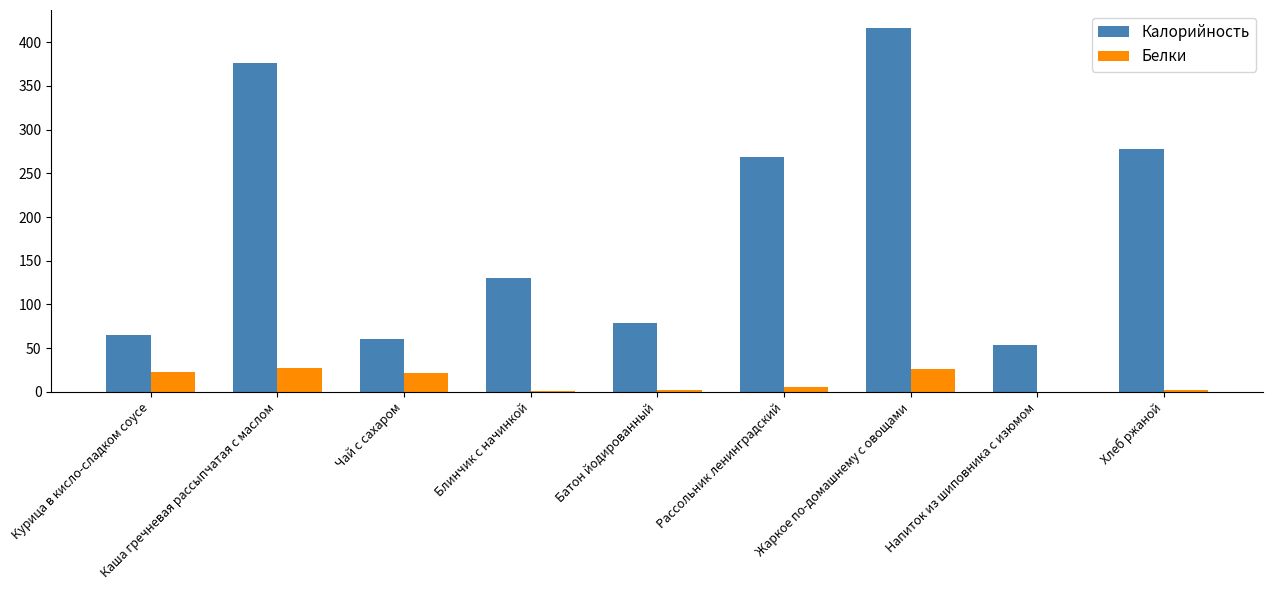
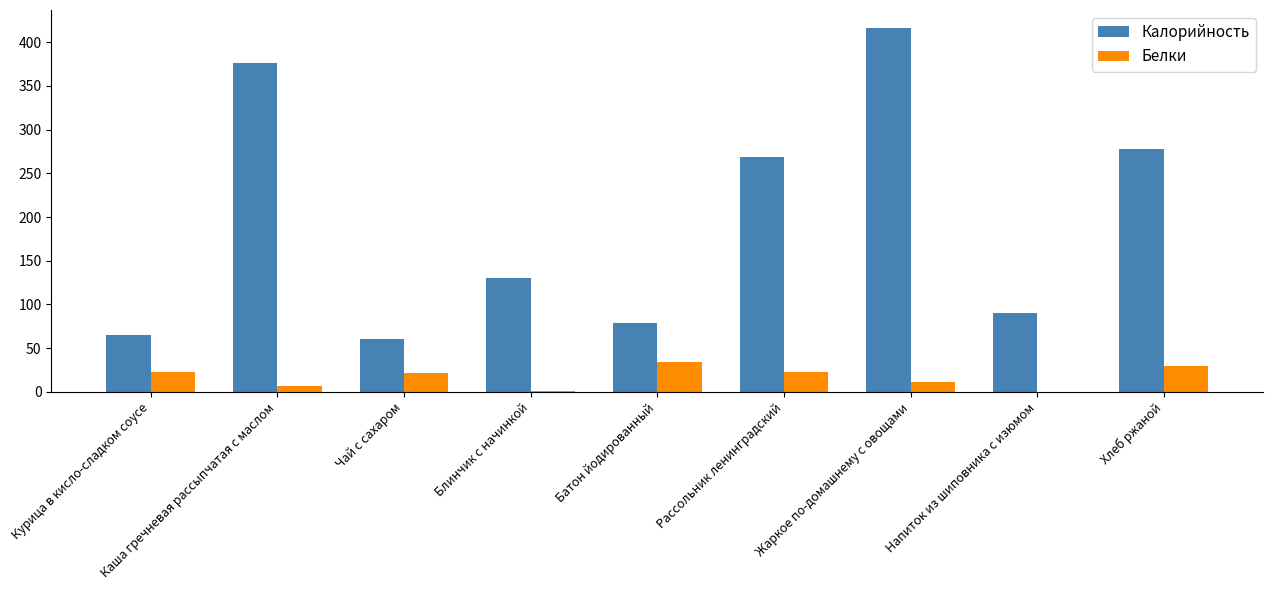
  {
    "Калорийность": {
      "Курица в кисло-сладком соусе": 70,
      "Каша гречневая рассыпчатая с маслом": 380,
      "Чай с сахаром": 60,
      "Блинчик с начинкой": 130,
      "Батон йодированный": 80,
      "Рассольник ленинградский": 270,
      "Жаркое по-домашнему с овощами": 420,
-     "Напиток из шиповника с изюмом": 50,
+     "Напиток из шиповника с изюмом": 90,
      "Хлеб ржаной": 280
    },
    "Белки": {
      "Курица в кисло-сладком соусе": 20,
-     "Каша гречневая рассыпчатая с маслом": 30,
+     "Каша гречневая рассыпчатая с маслом": 10,
      "Чай с сахаром": 20,
-     "Батон йодированный": 0,
-     "Рассольник ленинградский": 10,
-     "Жаркое по-домашнему с овощами": 30,
+     "Батон йодированный": 30,
+     "Рассольник ленинградский": 20,
+     "Жаркое по-домашнему с овощами": 10,
      "Напиток из шиповника с изюмом": 0,
-     "Хлеб ржаной": 0
+     "Хлеб ржаной": 30
    }
  }
